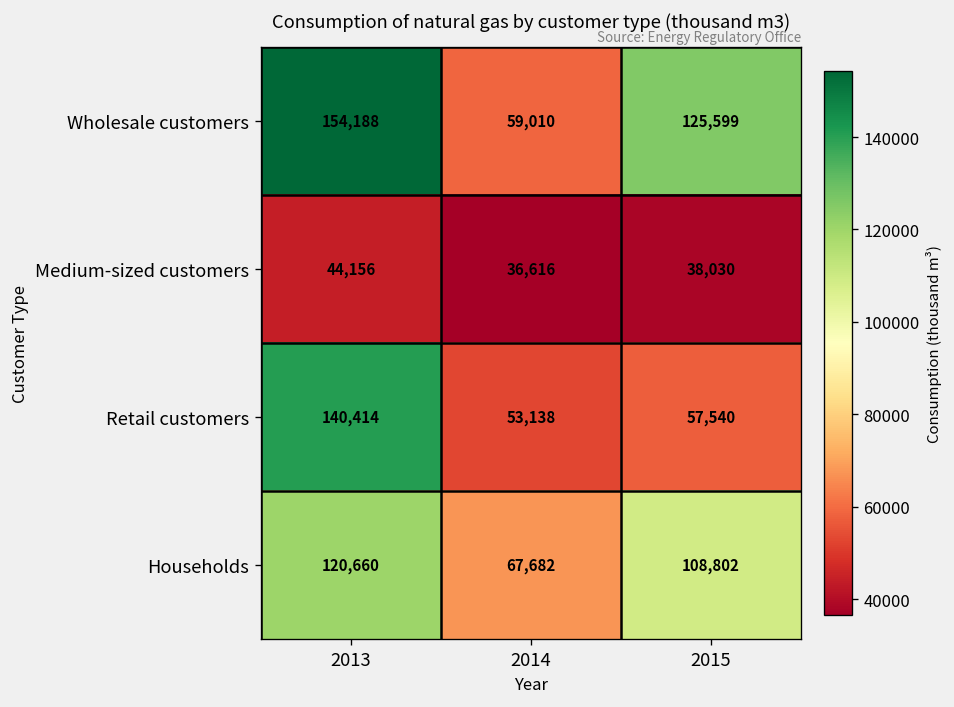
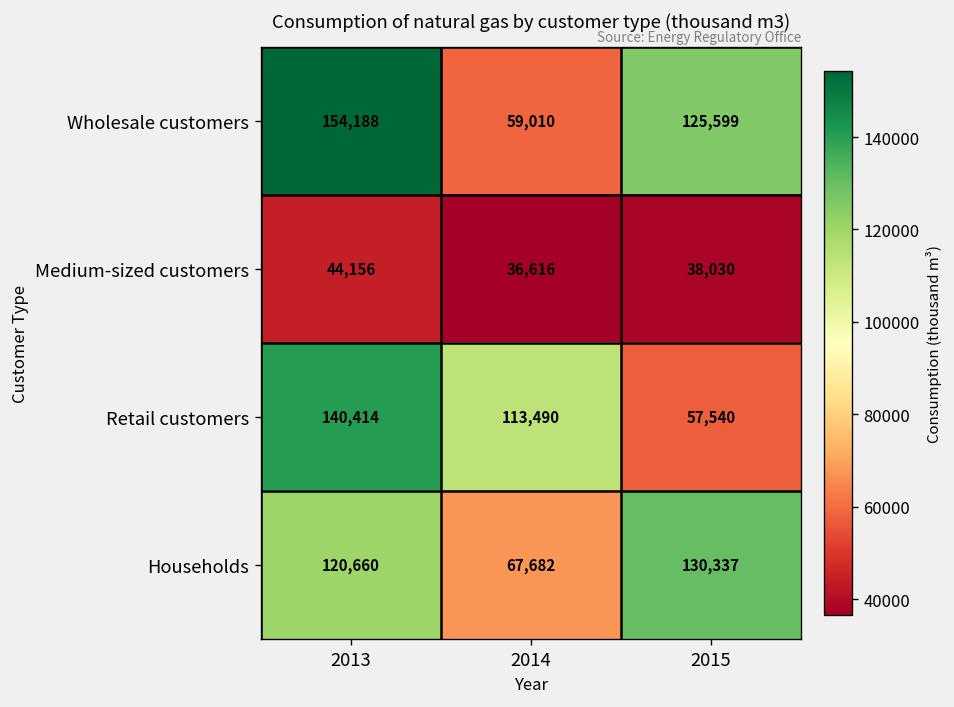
  {
    "Wholesale customers": {
      "2013": "154,188",
      "2014": "59,010",
      "2015": "125,599"
    },
    "Medium-sized customers": {
      "2013": "44,156",
      "2014": "36,616",
      "2015": "38,030"
    },
    "Retail customers": {
      "2013": "140,414",
-     "2014": "53,138",
+     "2014": "113,490",
      "2015": "57,540"
    },
    "Households": {
      "2013": "120,660",
      "2014": "67,682",
-     "2015": "108,802"
+     "2015": "130,337"
    }
  }
